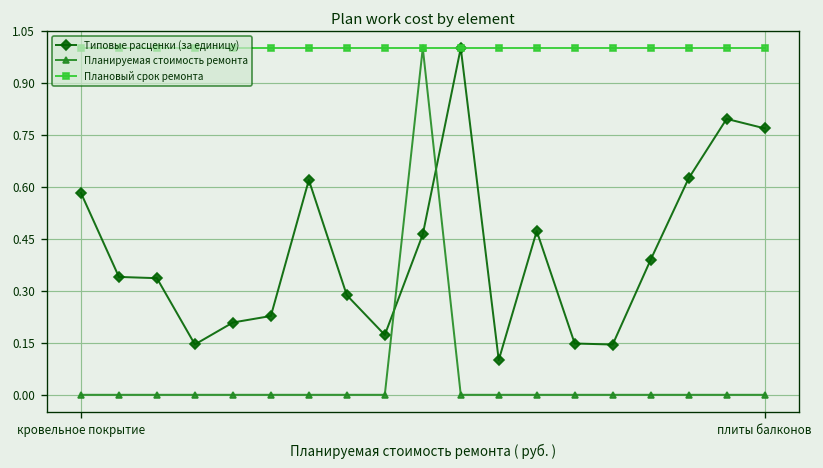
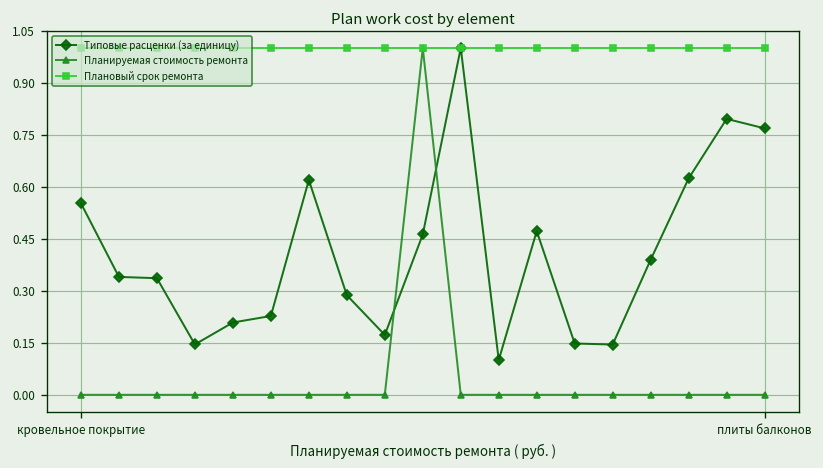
  {
    "Типовые расценки (за единицу)": {
-     "кровельное покрытие": 0.58,
+     "кровельное покрытие": 0.55,
      "плиты балконов": 0.77
    },
    "Планируемая стоимость ремонта": {
      "кровельное покрытие": 0.00,
      "плиты балконов": 0.00
    },
    "Плановый срок ремонта": {
      "плиты балконов": 1.00
    }
  }
